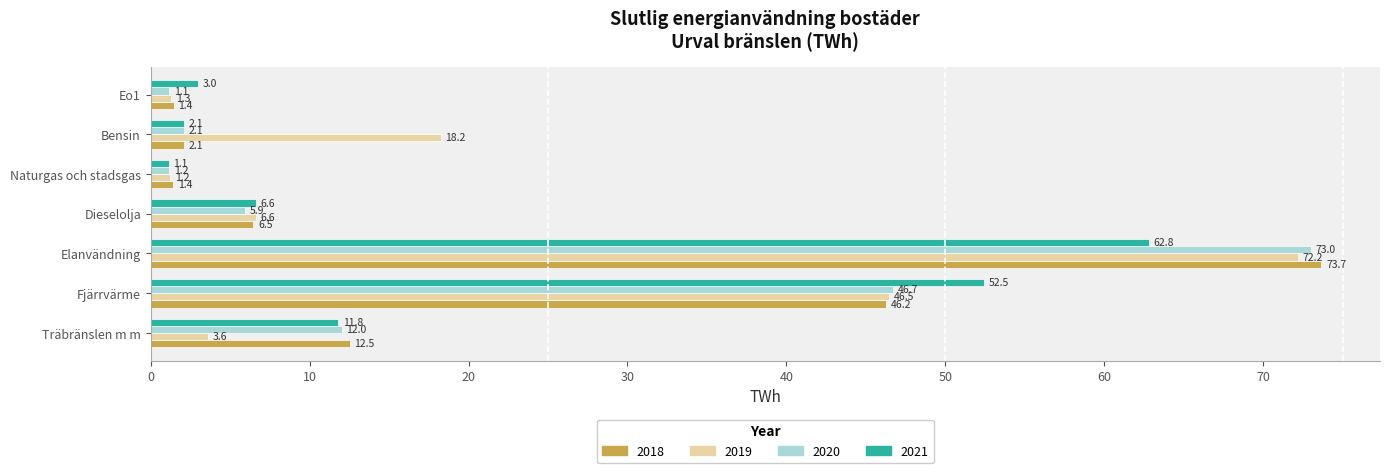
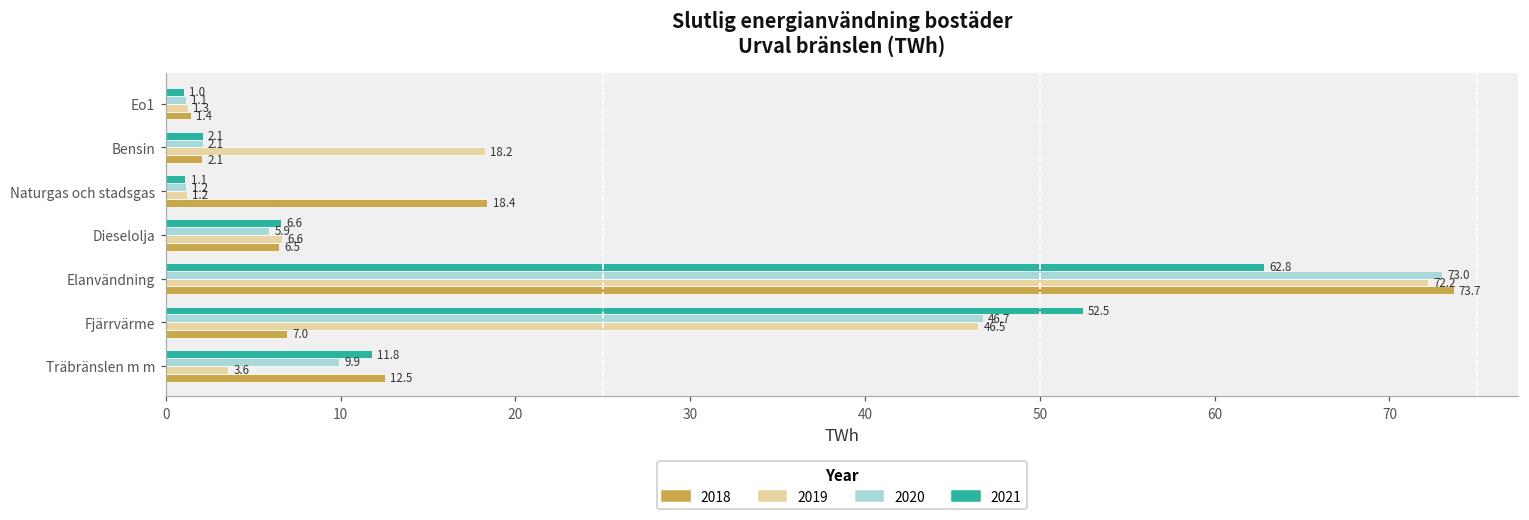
  {
    "2018": {
      "Bensin": 2.1,
-     "Naturgas och stadsgas": 1.4,
+     "Naturgas och stadsgas": 18.4,
      "Elanvändning": 73.7,
-     "Fjärrvärme": 46.2,
+     "Fjärrvärme": 7.0,
      "Träbränslen m m": 12.5
    },
    "2019": {
      "Bensin": 18.2,
      "Elanvändning": 72.2,
      "Träbränslen m m": 3.6
    },
    "2020": {
      "Dieselolja": 5.9,
      "Elanvändning": 73.0,
-     "Träbränslen m m": 12.0
+     "Träbränslen m m": 9.9
    },
    "2021": {
-     "Eo1": 3.0,
+     "Eo1": 1.0,
      "Dieselolja": 6.6,
      "Elanvändning": 62.8,
      "Fjärrvärme": 52.5
    }
  }
